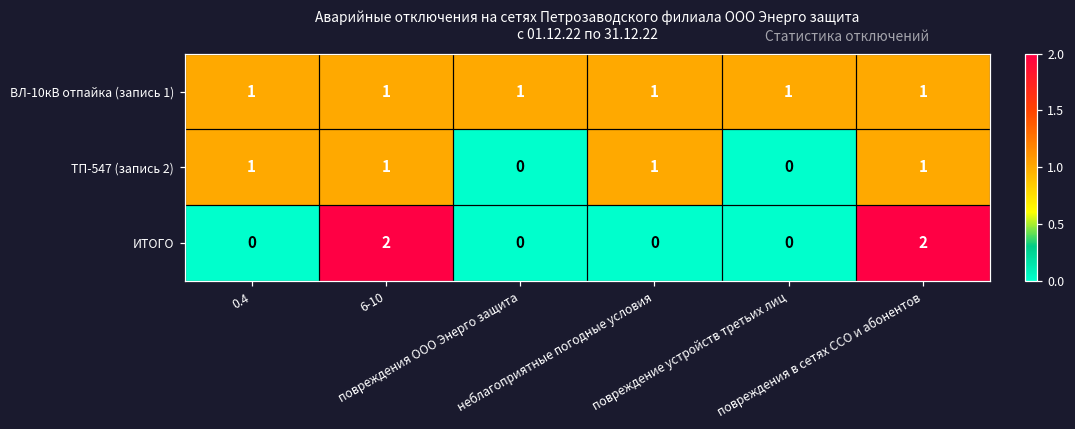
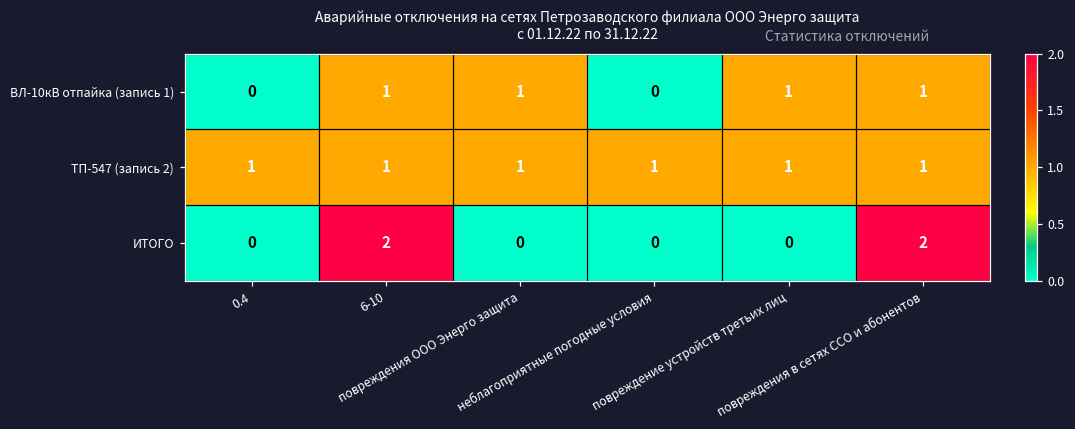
  {
    "ВЛ-10кВ отпайка (запись 1)": {
-     "0.4": 1,
+     "0.4": 0,
      "6-10": 1,
      "повреждения ООО Энерго защита": 1,
-     "неблагоприятные погодные условия": 1,
+     "неблагоприятные погодные условия": 0,
      "повреждение устройств третьих лиц": 1,
      "повреждения в сетях ССО и абонентов": 1
    },
    "ТП-547 (запись 2)": {
      "0.4": 1,
      "6-10": 1,
-     "повреждения ООО Энерго защита": 0,
+     "повреждения ООО Энерго защита": 1,
      "неблагоприятные погодные условия": 1,
-     "повреждение устройств третьих лиц": 0,
+     "повреждение устройств третьих лиц": 1,
      "повреждения в сетях ССО и абонентов": 1
    },
    "ИТОГО": {
      "0.4": 0,
      "6-10": 2,
      "повреждения ООО Энерго защита": 0,
      "неблагоприятные погодные условия": 0,
      "повреждение устройств третьих лиц": 0,
      "повреждения в сетях ССО и абонентов": 2
    }
  }
